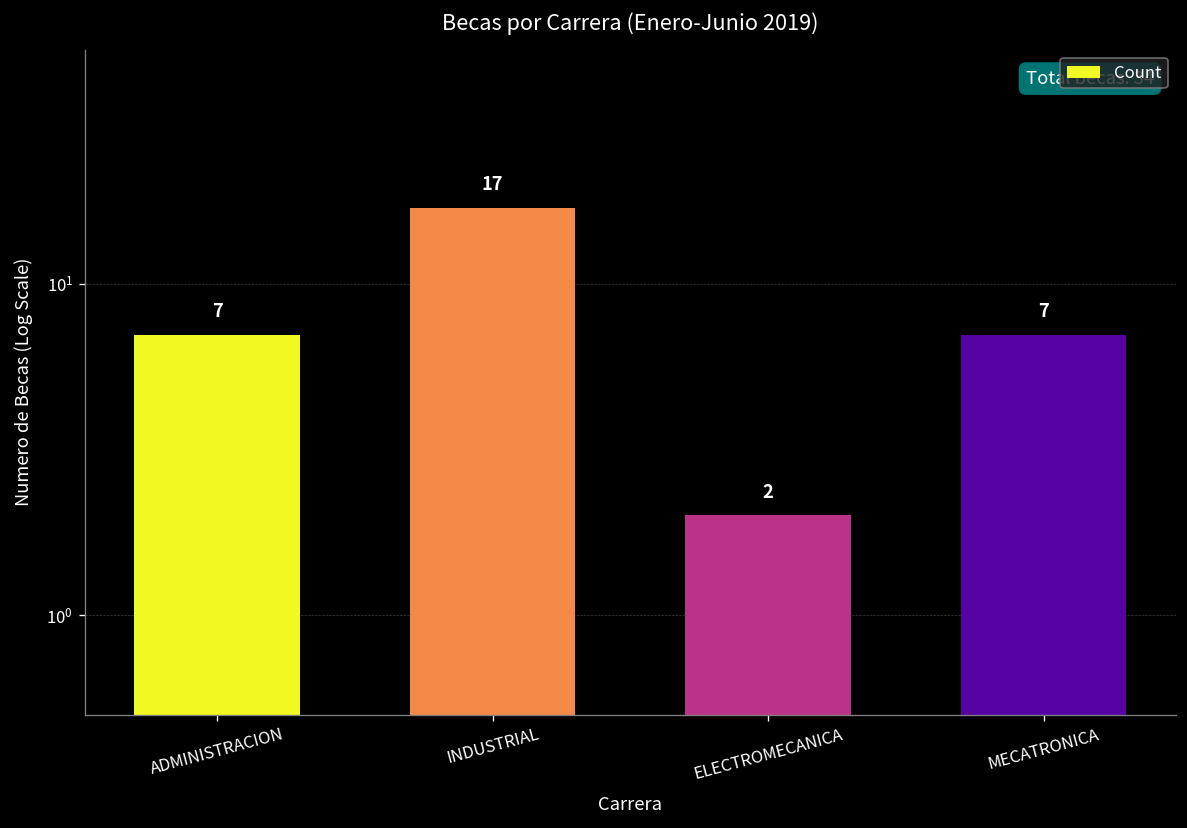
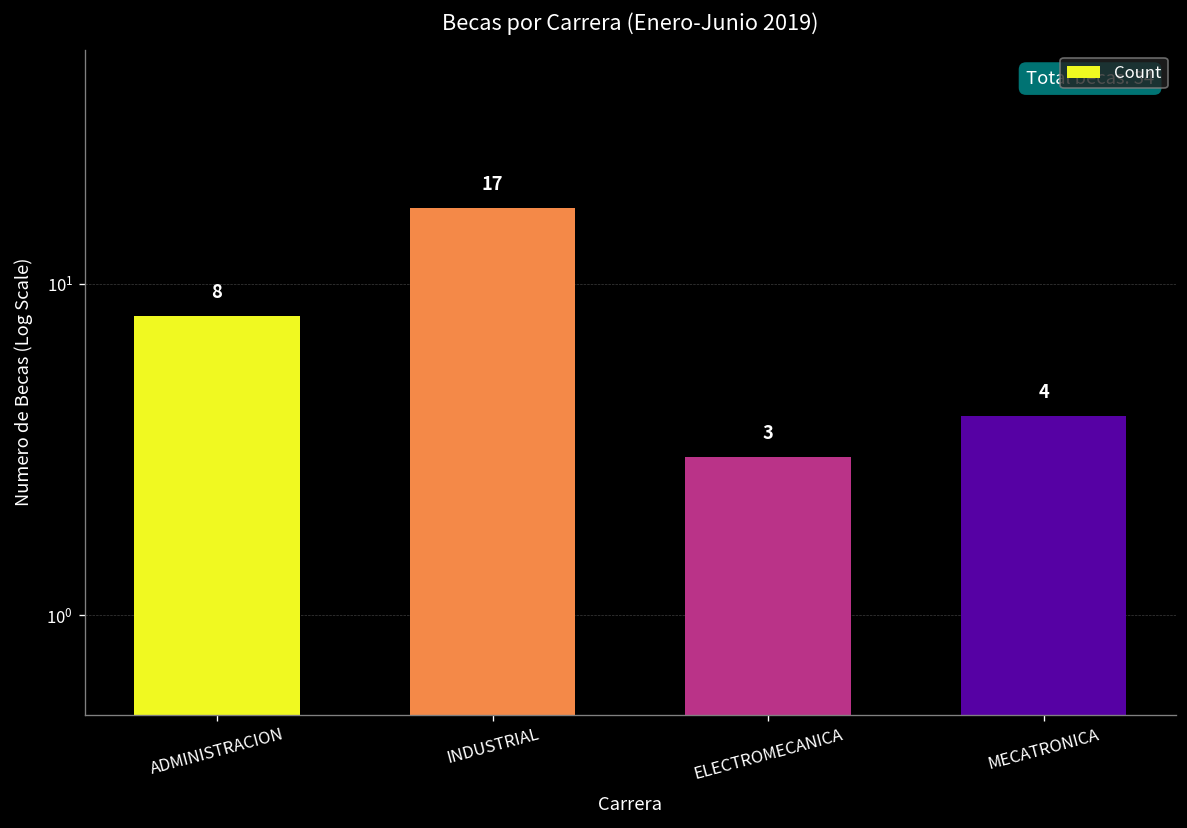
  {
-   "ADMINISTRACION": 7,
+   "ADMINISTRACION": 8,
    "INDUSTRIAL": 17,
-   "ELECTROMECANICA": 2,
-   "MECATRONICA": 7
+   "ELECTROMECANICA": 3,
+   "MECATRONICA": 4
  }
